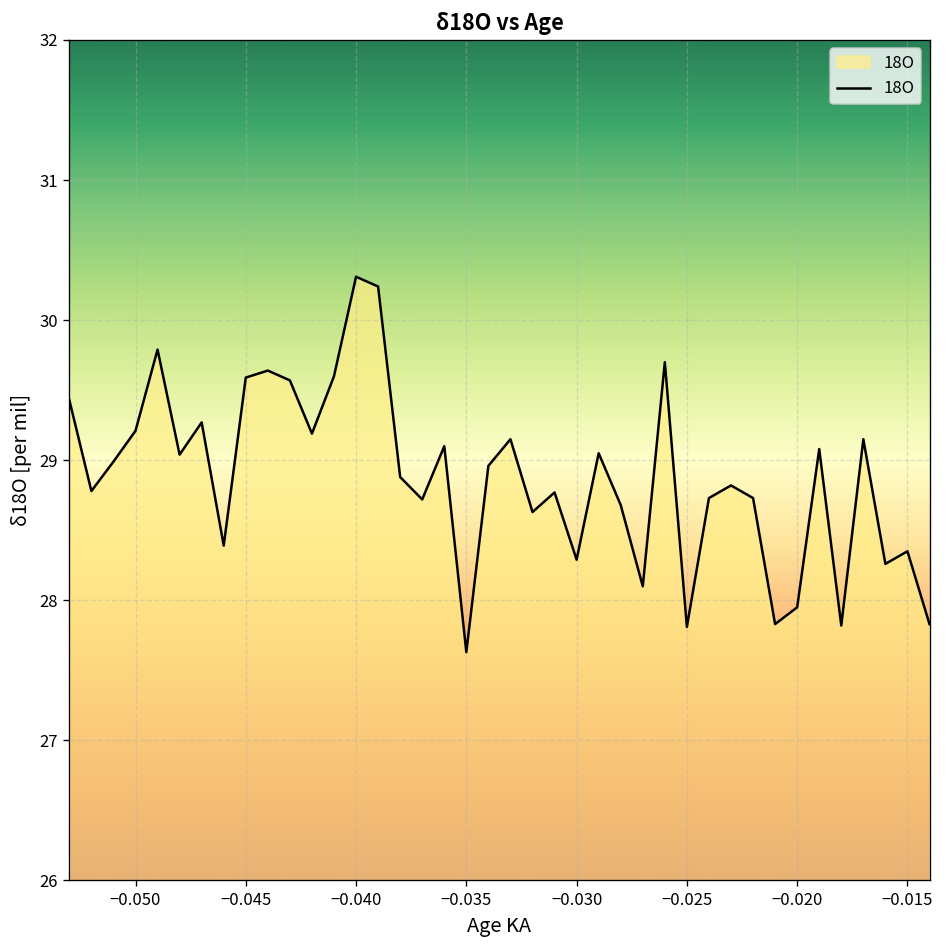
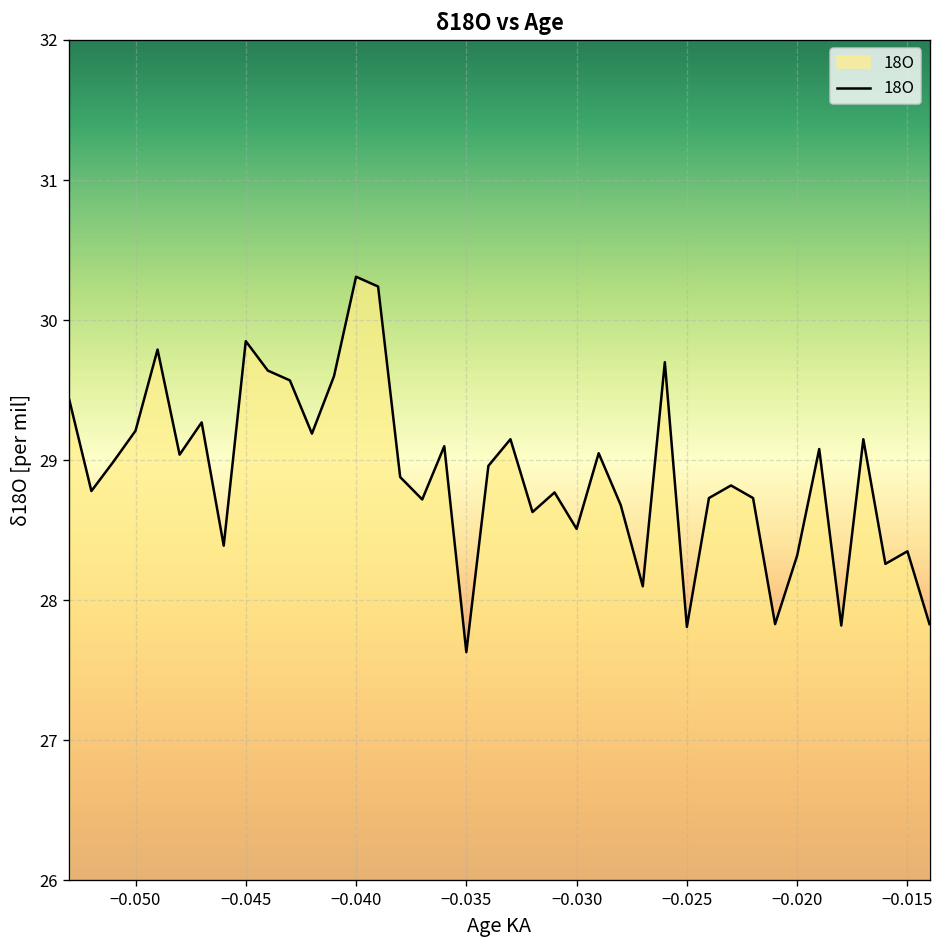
  {
    "−0.050": 29.21,
-   "−0.045": 29.59,
+   "−0.045": 29.85,
    "−0.040": 30.31,
    "−0.035": 27.63,
-   "−0.030": 28.29,
+   "−0.030": 28.51,
    "−0.025": 27.81,
-   "−0.020": 27.95,
+   "−0.020": 28.32,
    "−0.015": 28.35
  }
